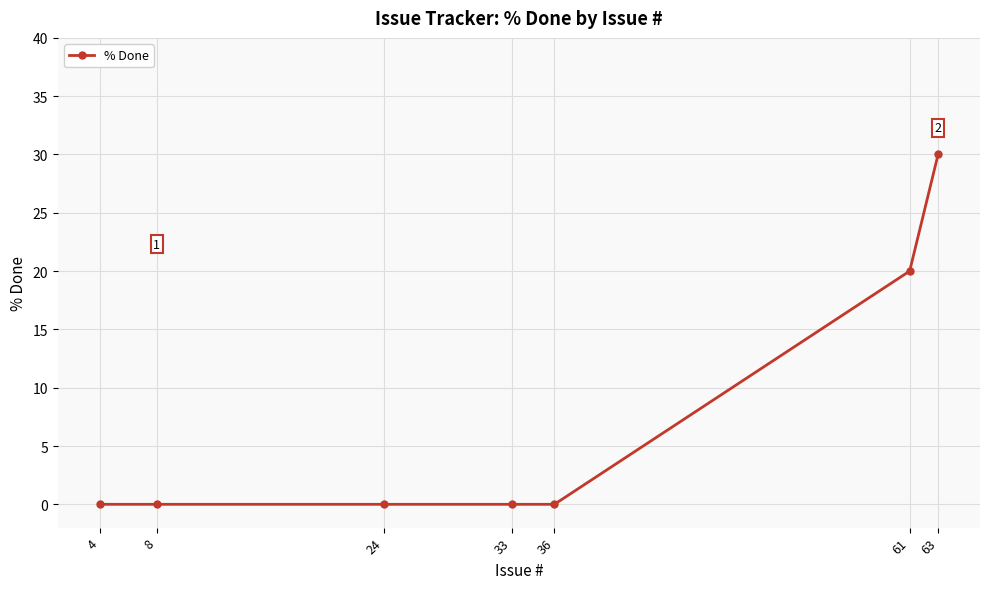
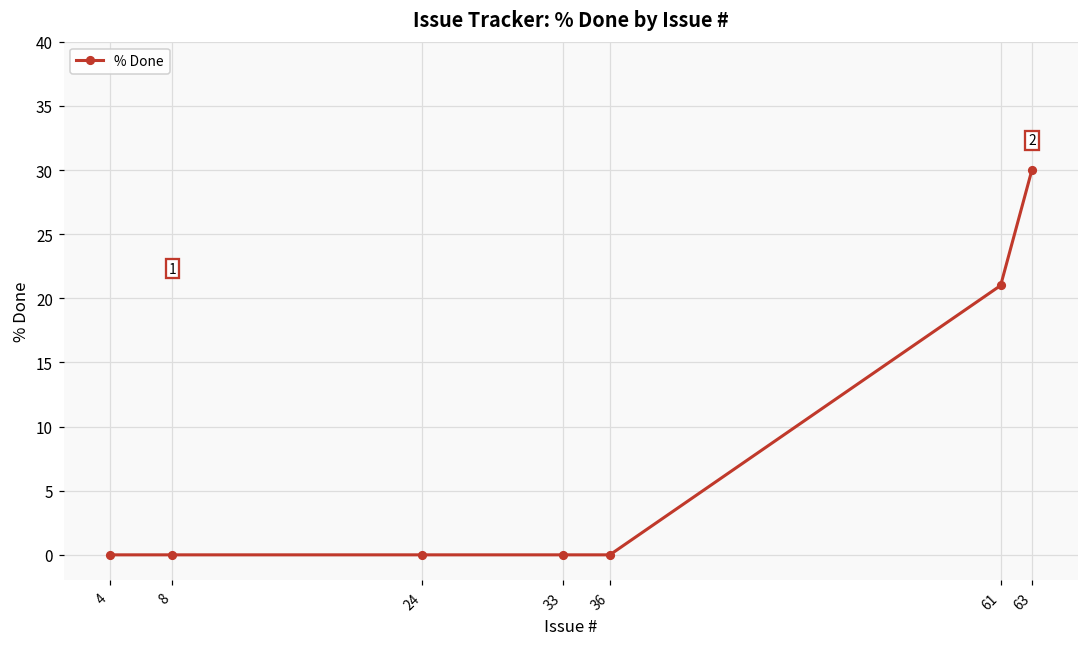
  {
    "4": 0,
    "8": 0,
    "24": 0,
    "33": 0,
    "36": 0,
-   "61": 20
+   "61": 21
  }
